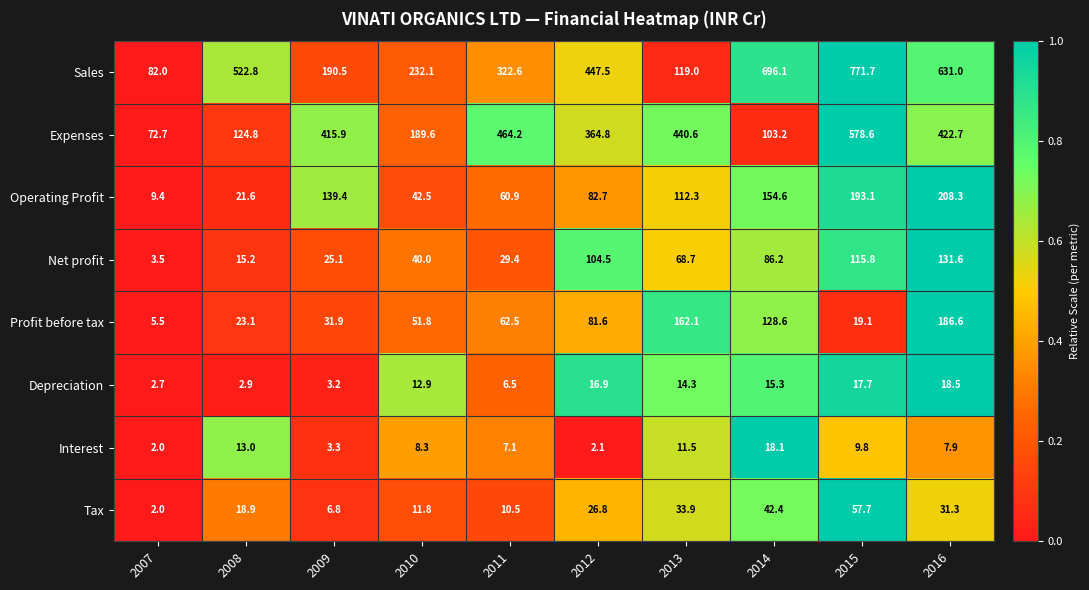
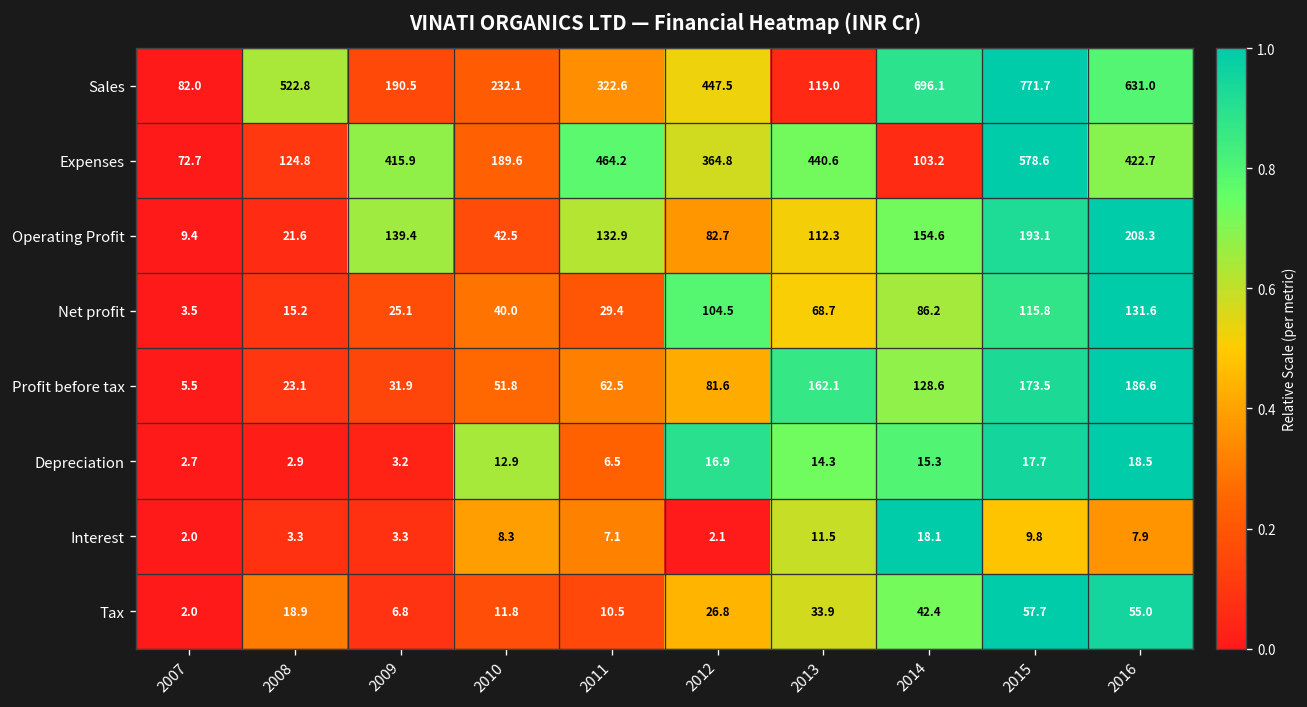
  {
    "Sales": {
      "2007": 82.0,
      "2008": 522.8,
      "2009": 190.5,
      "2010": 232.1,
      "2011": 322.6,
      "2012": 447.5,
      "2013": 119.0,
      "2014": 696.1,
      "2015": 771.7,
      "2016": 631.0
    },
    "Expenses": {
      "2007": 72.7,
      "2008": 124.8,
      "2009": 415.9,
      "2010": 189.6,
      "2011": 464.2,
      "2012": 364.8,
      "2013": 440.6,
      "2014": 103.2,
      "2015": 578.6,
      "2016": 422.7
    },
    "Operating Profit": {
      "2007": 9.4,
      "2008": 21.6,
      "2009": 139.4,
      "2010": 42.5,
-     "2011": 60.9,
+     "2011": 132.9,
      "2012": 82.7,
      "2013": 112.3,
      "2014": 154.6,
      "2015": 193.1,
      "2016": 208.3
    },
    "Net profit": {
      "2007": 3.5,
      "2008": 15.2,
      "2009": 25.1,
      "2010": 40.0,
      "2011": 29.4,
      "2012": 104.5,
      "2013": 68.7,
      "2014": 86.2,
      "2015": 115.8,
      "2016": 131.6
    },
    "Profit before tax": {
      "2007": 5.5,
      "2008": 23.1,
      "2009": 31.9,
      "2010": 51.8,
      "2011": 62.5,
      "2012": 81.6,
      "2013": 162.1,
      "2014": 128.6,
-     "2015": 19.1,
+     "2015": 173.5,
      "2016": 186.6
    },
    "Depreciation": {
      "2007": 2.7,
      "2008": 2.9,
      "2009": 3.2,
      "2010": 12.9,
      "2011": 6.5,
      "2012": 16.9,
      "2013": 14.3,
      "2014": 15.3,
      "2015": 17.7,
      "2016": 18.5
    },
    "Interest": {
      "2007": 2.0,
-     "2008": 13.0,
+     "2008": 3.3,
      "2009": 3.3,
      "2010": 8.3,
      "2011": 7.1,
      "2012": 2.1,
      "2013": 11.5,
      "2014": 18.1,
      "2015": 9.8,
      "2016": 7.9
    },
    "Tax": {
      "2007": 2.0,
      "2008": 18.9,
      "2009": 6.8,
      "2010": 11.8,
      "2011": 10.5,
      "2012": 26.8,
      "2013": 33.9,
      "2014": 42.4,
      "2015": 57.7,
-     "2016": 31.3
+     "2016": 55.0
    }
  }
